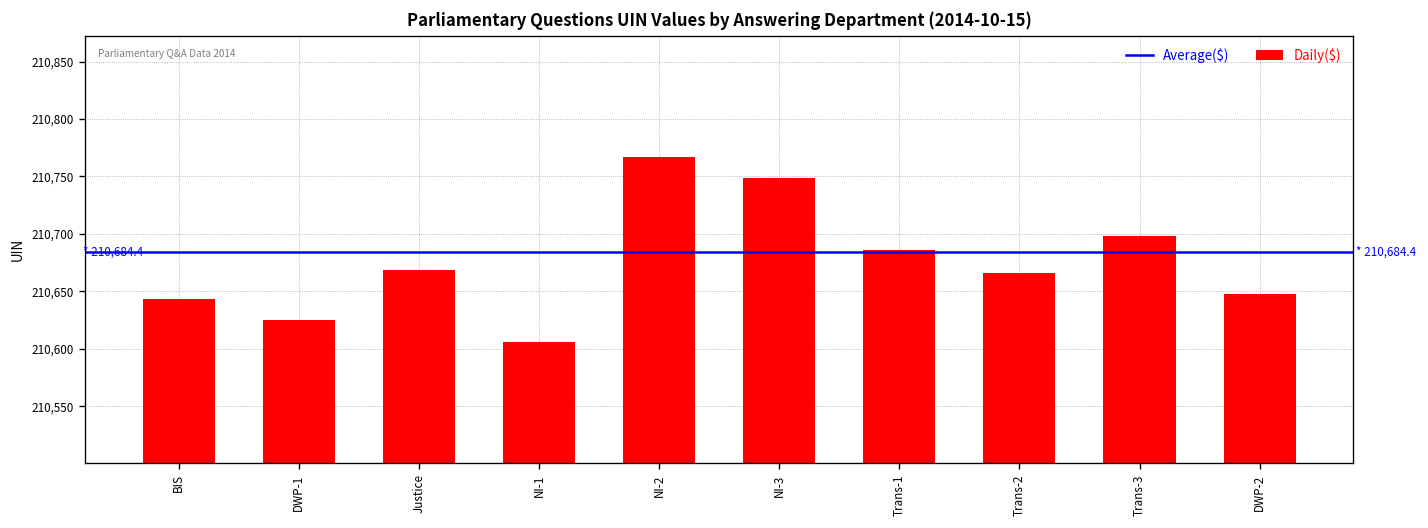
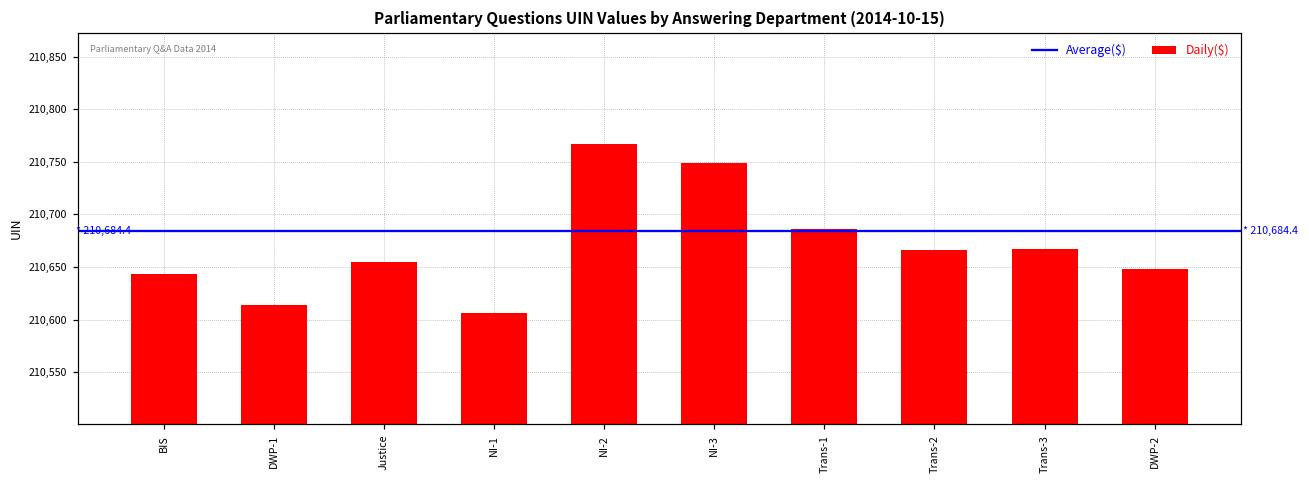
  {
    "BIS": "210,640",
-   "DWP-1": "210,630",
-   "Justice": "210,670",
+   "DWP-1": "210,610",
+   "Justice": "210,660",
    "NI-1": "210,610",
    "NI-2": "210,770",
    "NI-3": "210,750",
    "Trans-1": "210,690",
    "Trans-2": "210,670",
-   "Trans-3": "210,700",
+   "Trans-3": "210,670",
    "DWP-2": "210,650"
  }
